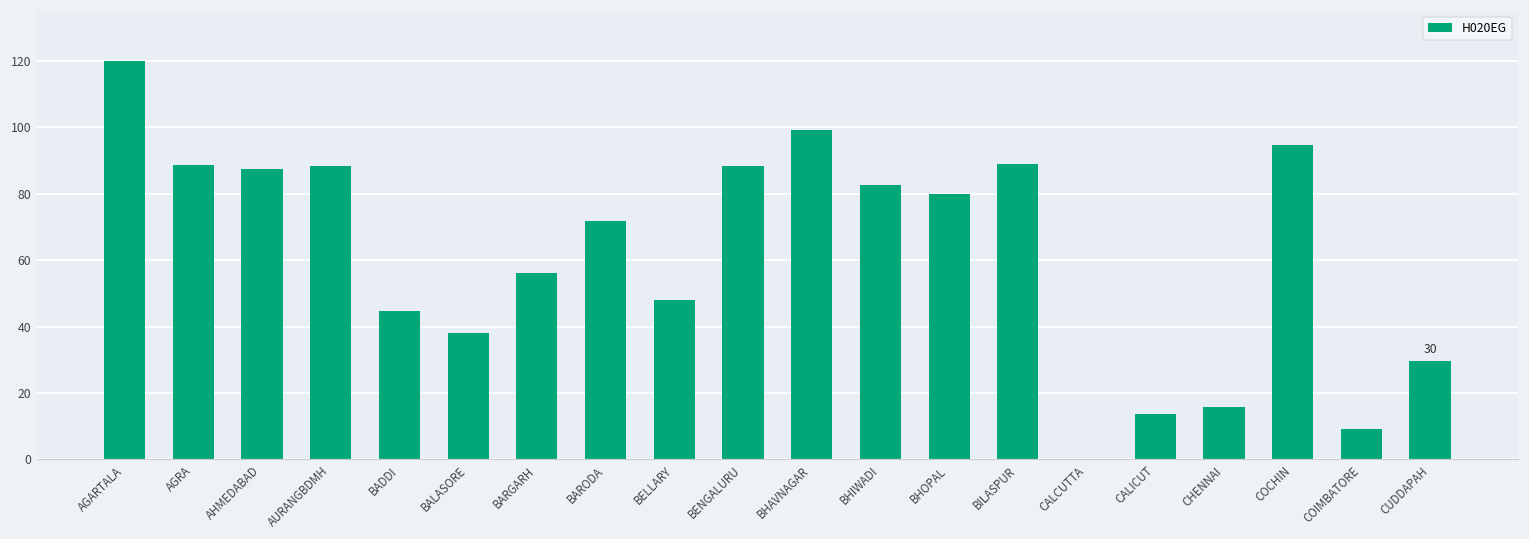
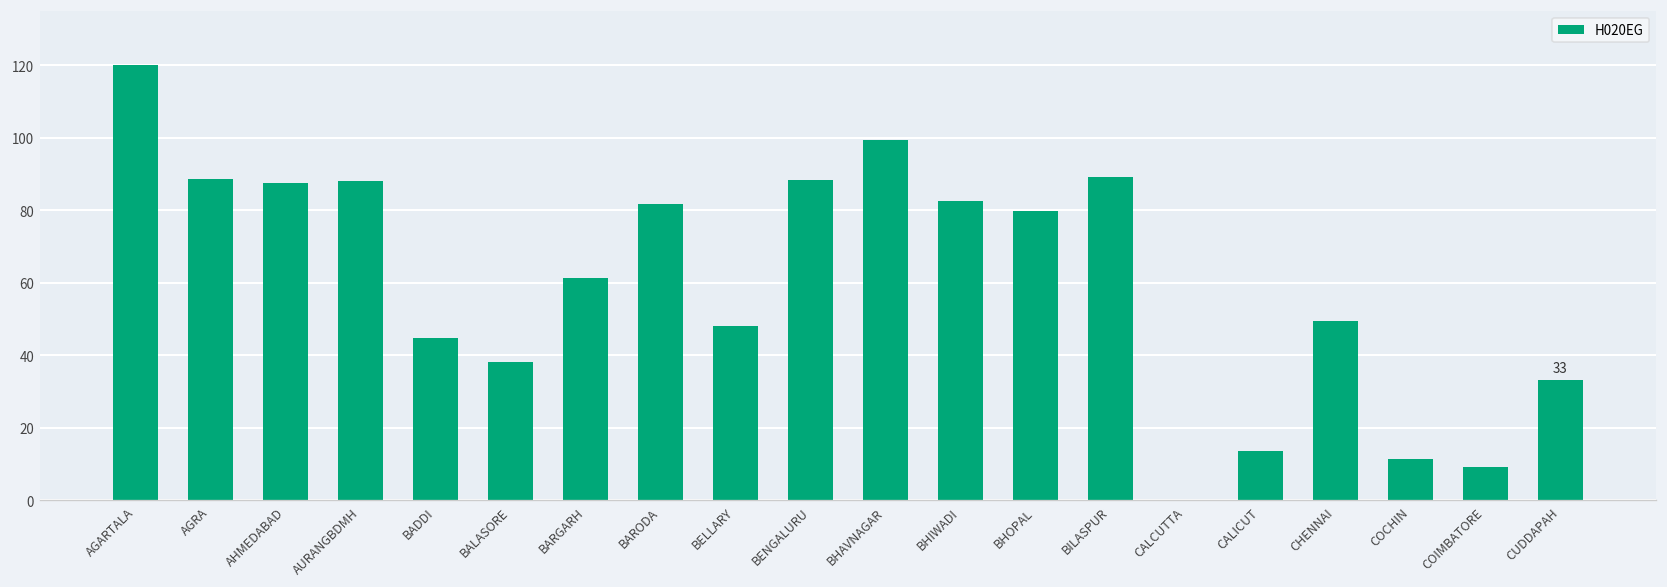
  {
-   "BARGARH": 56,
-   "BARODA": 72,
-   "CHENNAI": 16,
-   "COCHIN": 95,
-   "CUDDAPAH": 30
+   "BARGARH": 61,
+   "BARODA": 82,
+   "CHENNAI": 49,
+   "COCHIN": 11,
+   "CUDDAPAH": 33
  }
